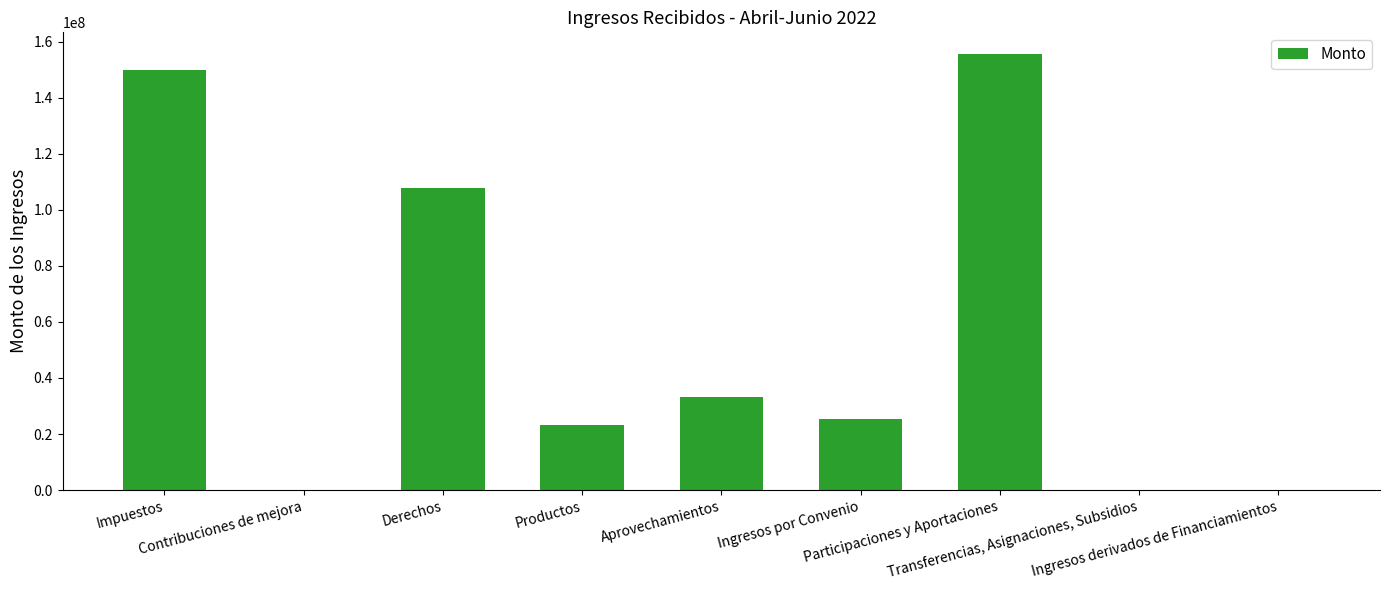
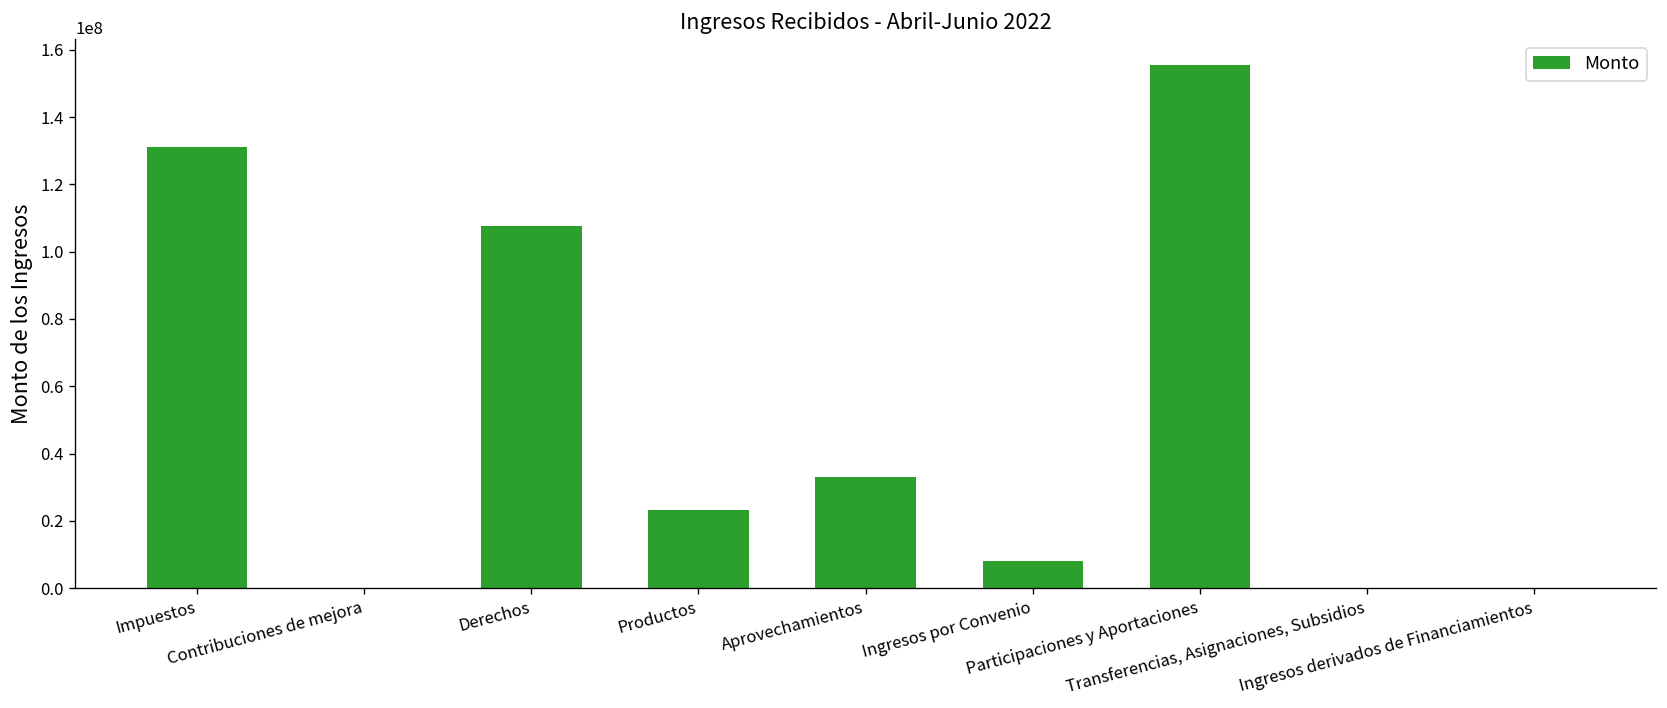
  {
-   "Impuestos": 150000000,
+   "Impuestos": 131000000,
    "Contribuciones de mejora": 0,
    "Derechos": 108000000,
    "Productos": 23000000,
    "Aprovechamientos": 33000000,
-   "Ingresos por Convenio": 25000000,
+   "Ingresos por Convenio": 8000000,
    "Participaciones y Aportaciones": 156000000,
    "Transferencias, Asignaciones, Subsidios": 0,
    "Ingresos derivados de Financiamientos": 0
  }
